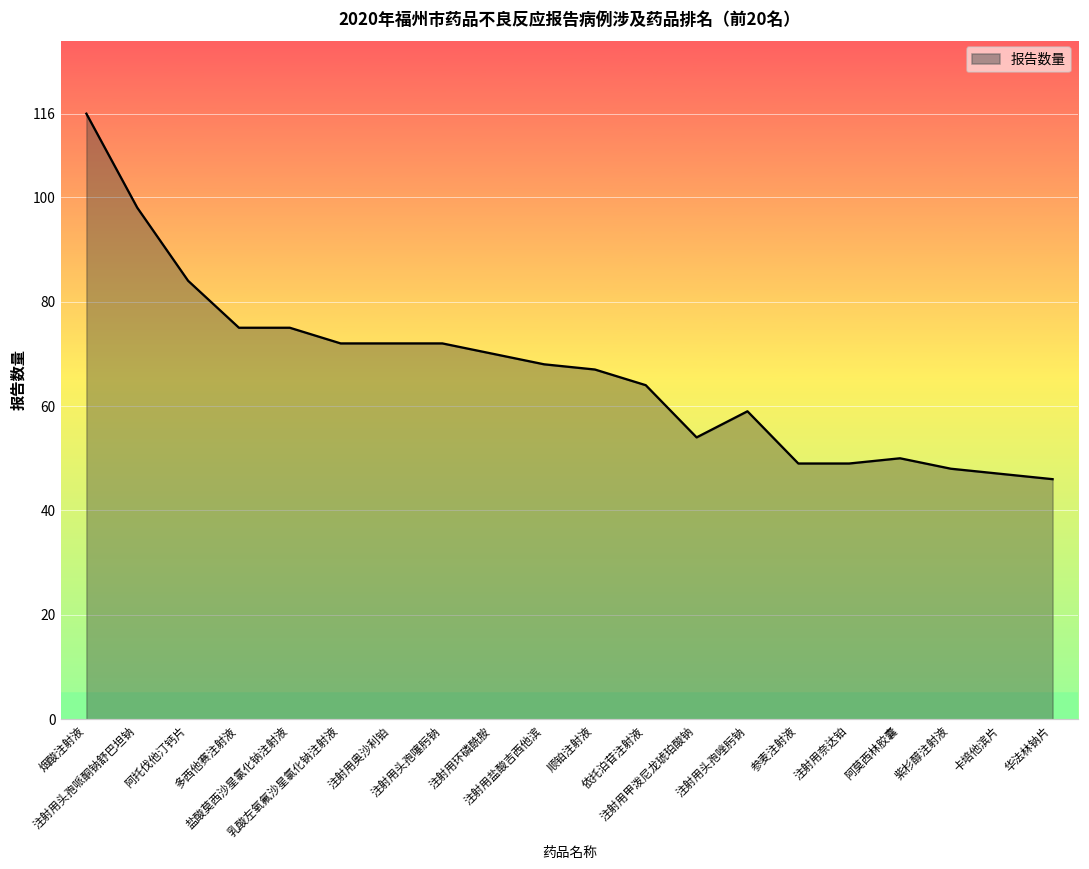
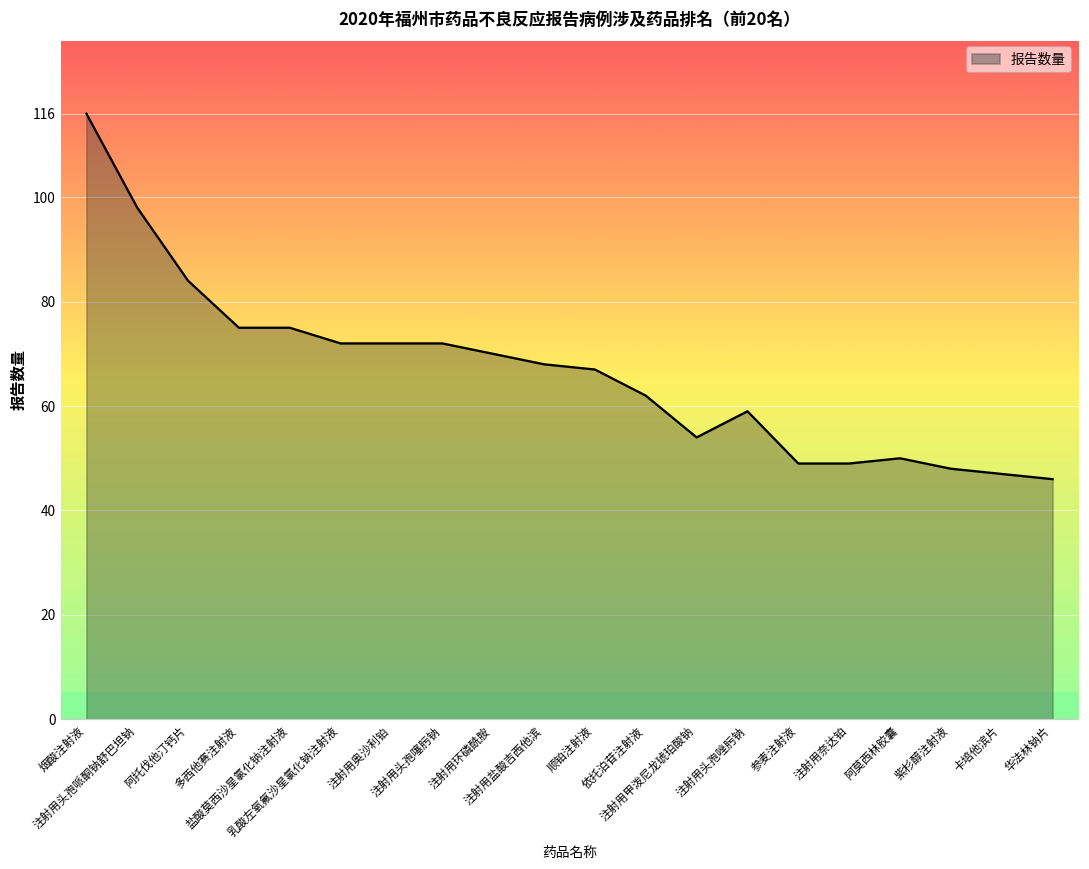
  {
    "烟酸注射液": 116,
    "注射用头孢哌酮钠舒巴坦钠": 98,
    "阿托伐他汀钙片": 84,
    "多西他赛注射液": 75,
    "盐酸莫西沙星氯化钠注射液": 75,
    "乳酸左氧氟沙星氯化钠注射液": 72,
    "注射用奥沙利铂": 72,
    "注射用头孢噻肟钠": 72,
    "注射用环磷酰胺": 70,
    "注射用盐酸吉西他滨": 68,
    "顺铂注射液": 67,
-   "依托泊苷注射液": 64,
+   "依托泊苷注射液": 62,
    "注射用甲泼尼龙琥珀酸钠": 54,
    "注射用头孢唑肟钠": 59,
    "参麦注射液": 49,
    "注射用奈达铂": 49,
    "阿莫西林胶囊": 50,
    "紫杉醇注射液": 48,
    "卡培他滨片": 47,
    "华法林钠片": 46
  }
